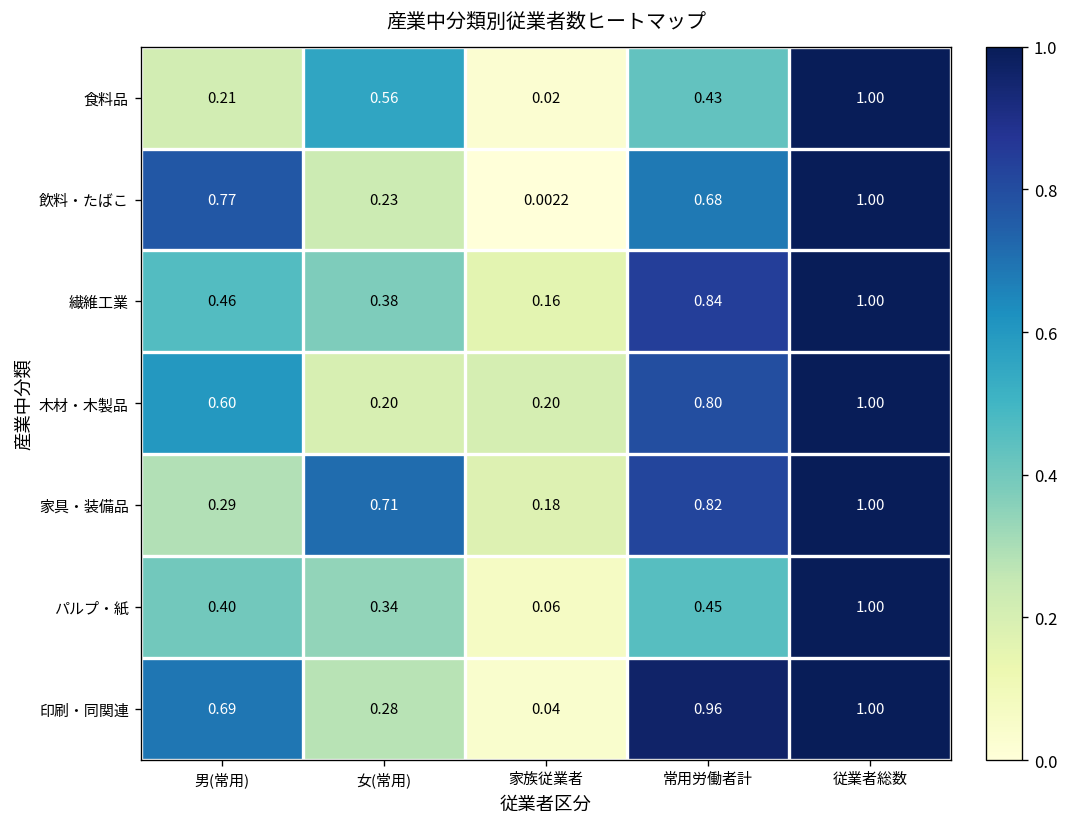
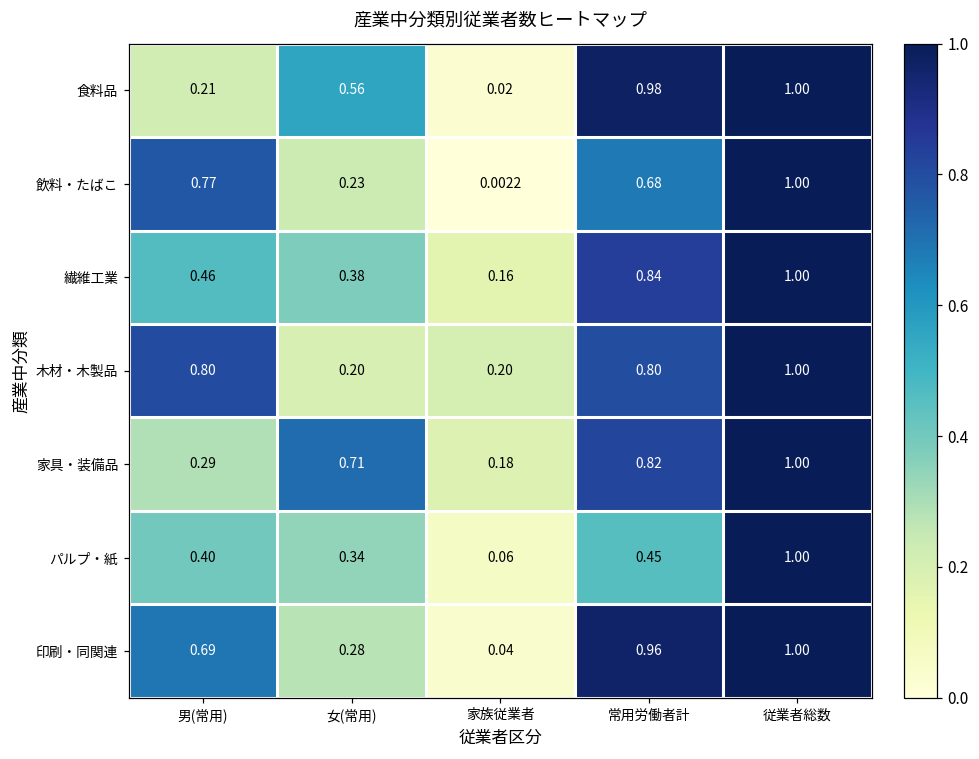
  {
    "食料品": {
      "男(常用)": 0.21,
      "女(常用)": 0.56,
      "家族従業者": 0.02,
-     "常用労働者計": 0.43,
+     "常用労働者計": 0.98,
      "従業者総数": 1.00
    },
    "飲料・たばこ": {
      "男(常用)": 0.77,
      "女(常用)": 0.23,
      "家族従業者": 0.0022,
      "常用労働者計": 0.68,
      "従業者総数": 1.00
    },
    "繊維工業": {
      "男(常用)": 0.46,
      "女(常用)": 0.38,
      "家族従業者": 0.16,
      "常用労働者計": 0.84,
      "従業者総数": 1.00
    },
    "木材・木製品": {
-     "男(常用)": 0.60,
+     "男(常用)": 0.80,
      "女(常用)": 0.20,
      "家族従業者": 0.20,
      "常用労働者計": 0.80,
      "従業者総数": 1.00
    },
    "家具・装備品": {
      "男(常用)": 0.29,
      "女(常用)": 0.71,
      "家族従業者": 0.18,
      "常用労働者計": 0.82,
      "従業者総数": 1.00
    },
    "パルプ・紙": {
      "男(常用)": 0.40,
      "女(常用)": 0.34,
      "家族従業者": 0.06,
      "常用労働者計": 0.45,
      "従業者総数": 1.00
    },
    "印刷・同関連": {
      "男(常用)": 0.69,
      "女(常用)": 0.28,
      "家族従業者": 0.04,
      "常用労働者計": 0.96,
      "従業者総数": 1.00
    }
  }
